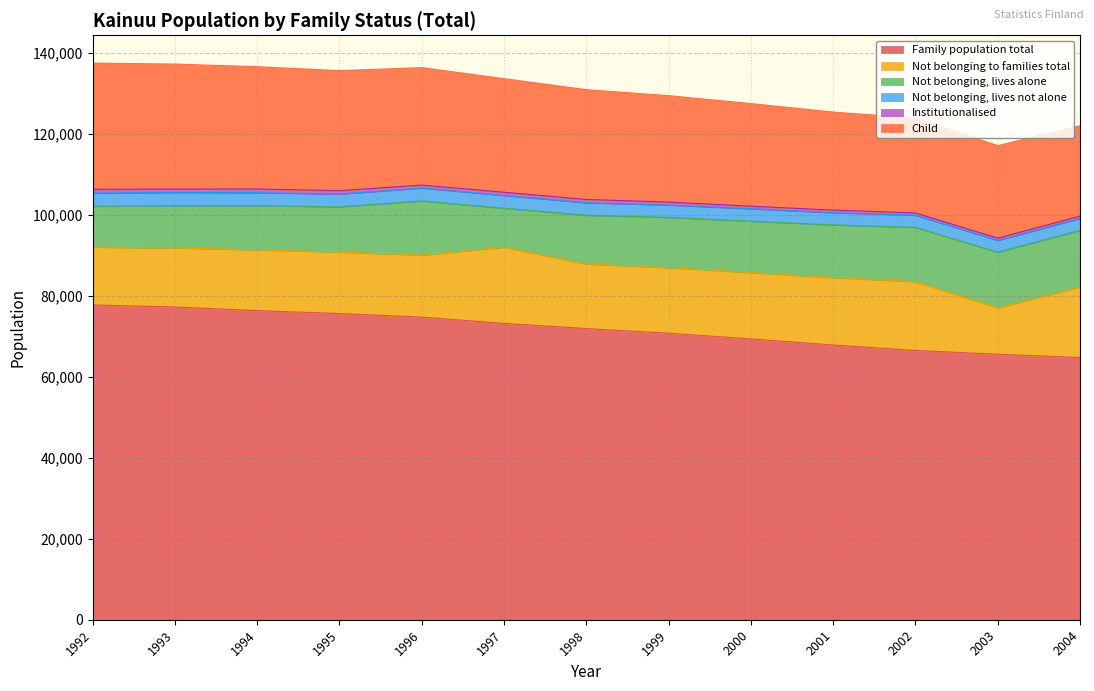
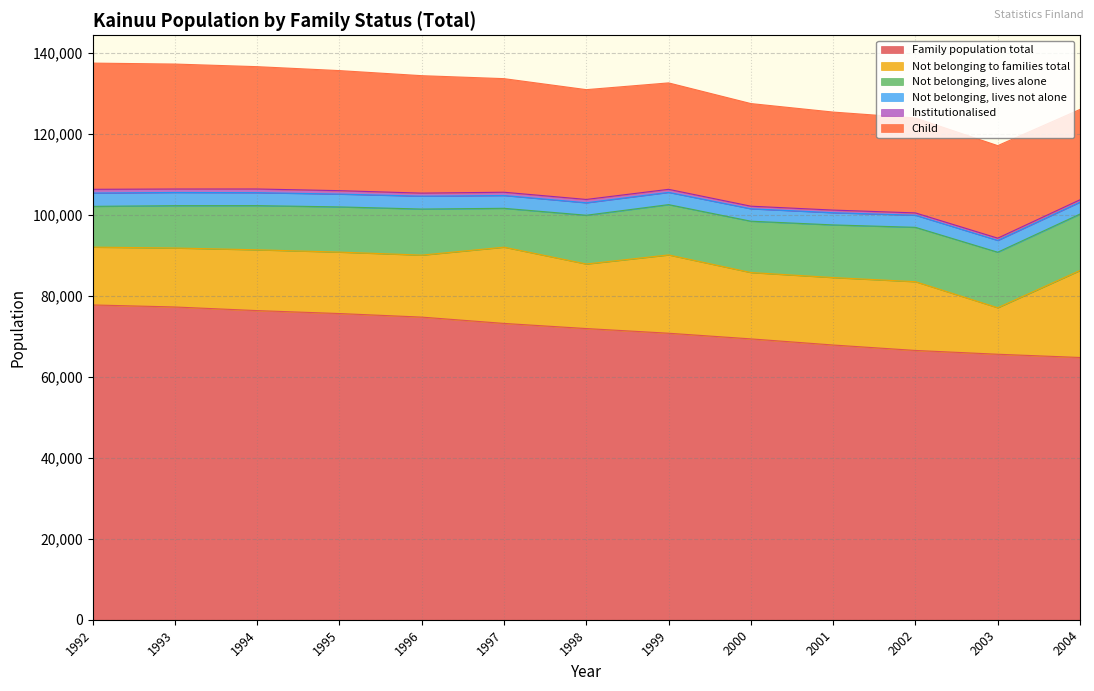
  {
    "Not belonging to families total": {
      "1992": "14,000",
      "1993": "15,000",
      "1994": "15,000",
      "1995": "15,000",
      "1996": "15,000",
      "1997": "19,000",
      "1998": "16,000",
-     "1999": "16,000",
+     "1999": "19,000",
      "2000": "16,000",
      "2001": "17,000",
      "2002": "17,000",
      "2003": "11,000",
-     "2004": "17,000"
+     "2004": "21,000"
    },
    "Not belonging, lives alone": {
      "1992": "10,000",
      "1993": "10,000",
      "1994": "11,000",
      "1995": "11,000",
-     "1996": "13,000",
+     "1996": "11,000",
      "1997": "10,000",
      "1998": "12,000",
      "1999": "12,000",
      "2000": "13,000",
      "2001": "13,000",
      "2002": "13,000",
      "2003": "14,000",
      "2004": "14,000"
    },
    "Not belonging, lives not alone": {
      "1992": "3,000",
      "1993": "3,000",
      "1994": "3,000",
      "1995": "3,000",
      "1996": "3,000",
      "1997": "3,000",
      "1998": "3,000",
      "1999": "3,000",
      "2000": "3,000",
      "2001": "3,000"
    },
    "Institutionalised": {
      "1992": "1,000",
      "1993": "1,000",
      "1994": "1,000",
      "1995": "1,000",
      "1996": "1,000",
      "1997": "1,000",
      "1998": "1,000",
      "1999": "1,000",
      "2000": "1,000",
      "2001": "1,000"
    }
  }
